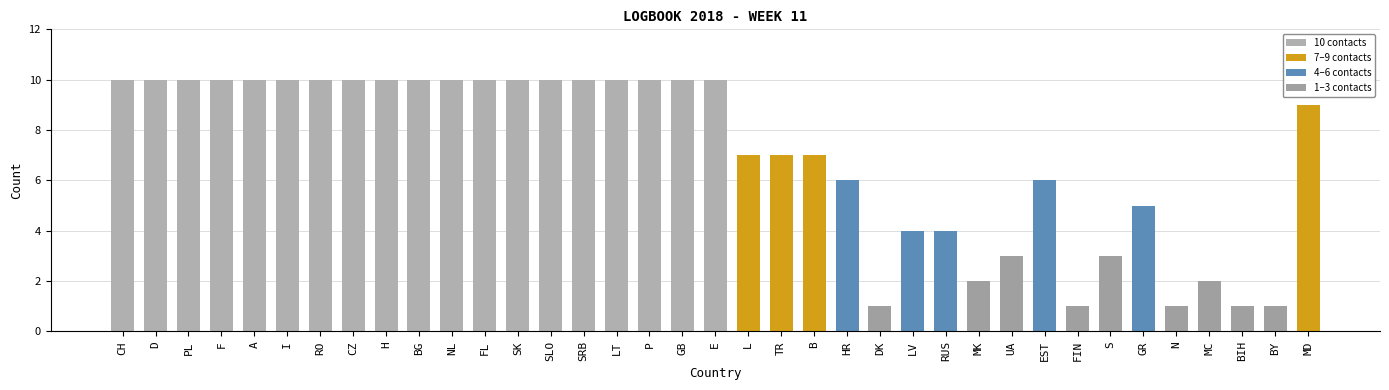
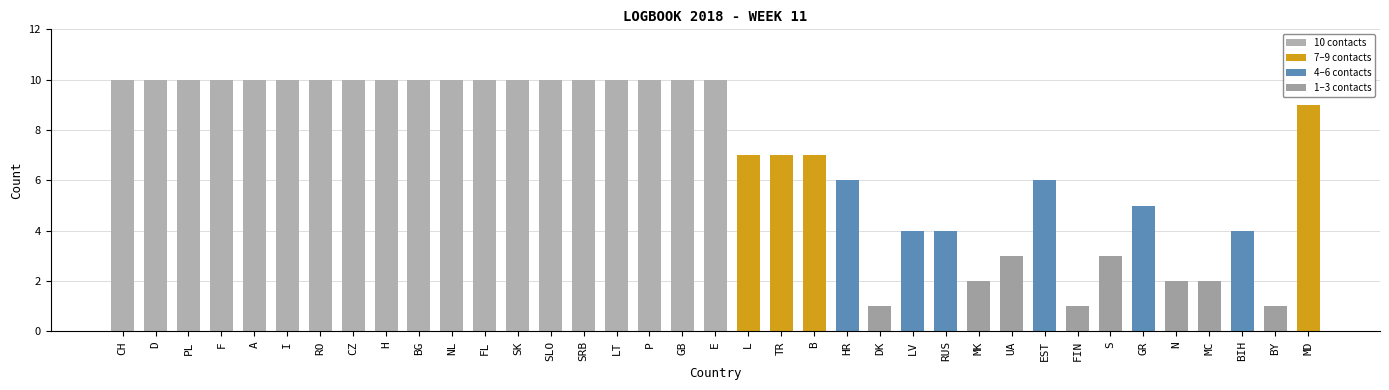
  {
    "CH": 10,
    "D": 10,
    "PL": 10,
    "F": 10,
    "A": 10,
    "I": 10,
    "RO": 10,
    "CZ": 10,
    "H": 10,
    "BG": 10,
    "NL": 10,
    "FL": 10,
    "SK": 10,
    "SLO": 10,
    "SRB": 10,
    "LT": 10,
    "P": 10,
    "GB": 10,
    "E": 10,
    "L": 7,
    "TR": 7,
    "B": 7,
    "HR": 6,
    "DK": 1,
    "LV": 4,
    "RUS": 4,
    "MK": 2,
    "UA": 3,
    "EST": 6,
    "FIN": 1,
    "S": 3,
    "GR": 5,
-   "N": 1,
+   "N": 2,
    "MC": 2,
-   "BIH": 1,
+   "BIH": 4,
    "BY": 1,
    "MD": 9
  }
